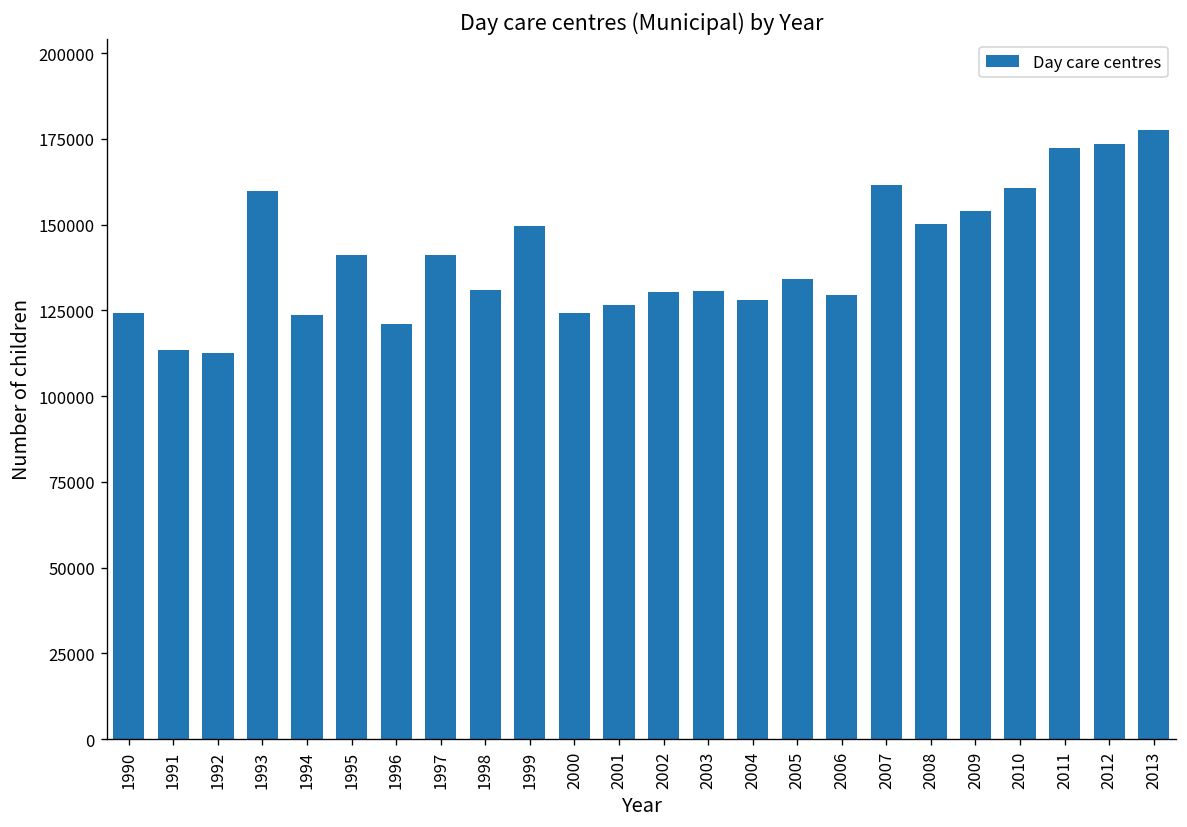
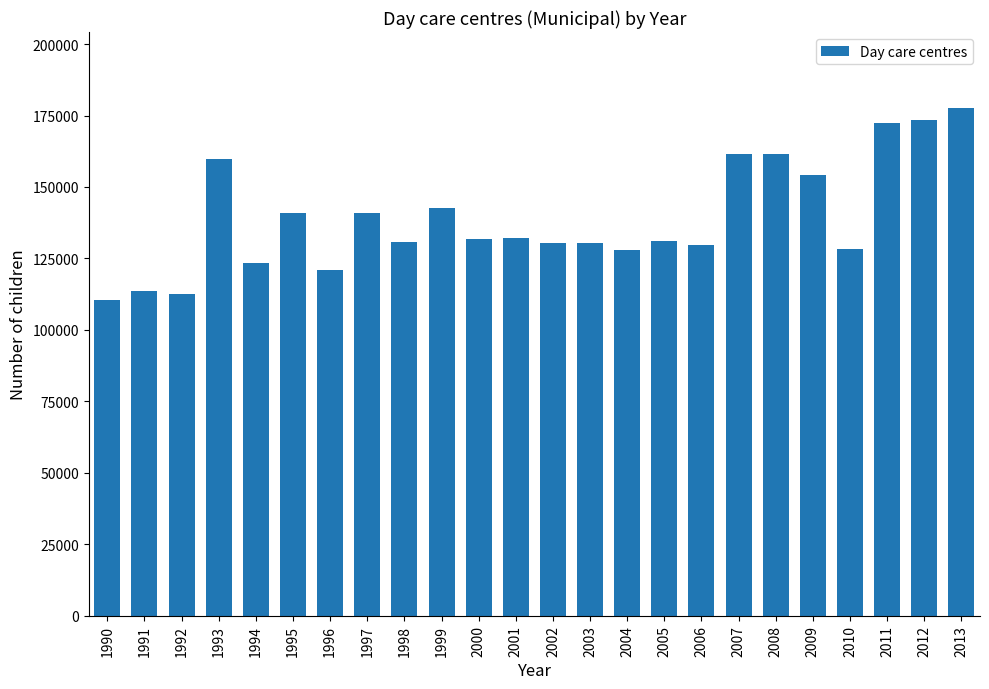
  {
-   "1990": 124000,
+   "1990": 111000,
    "1991": 114000,
    "1992": 113000,
    "1993": 160000,
    "1994": 124000,
    "1995": 141000,
    "1996": 121000,
    "1997": 141000,
    "1998": 131000,
-   "1999": 150000,
-   "2000": 124000,
-   "2001": 126000,
+   "1999": 143000,
+   "2000": 132000,
+   "2001": 132000,
    "2002": 130000,
    "2003": 131000,
    "2004": 128000,
-   "2005": 134000,
+   "2005": 131000,
    "2006": 130000,
    "2007": 162000,
-   "2008": 150000,
+   "2008": 162000,
    "2009": 154000,
-   "2010": 161000,
+   "2010": 128000,
    "2011": 172000,
    "2012": 173000,
    "2013": 178000
  }
